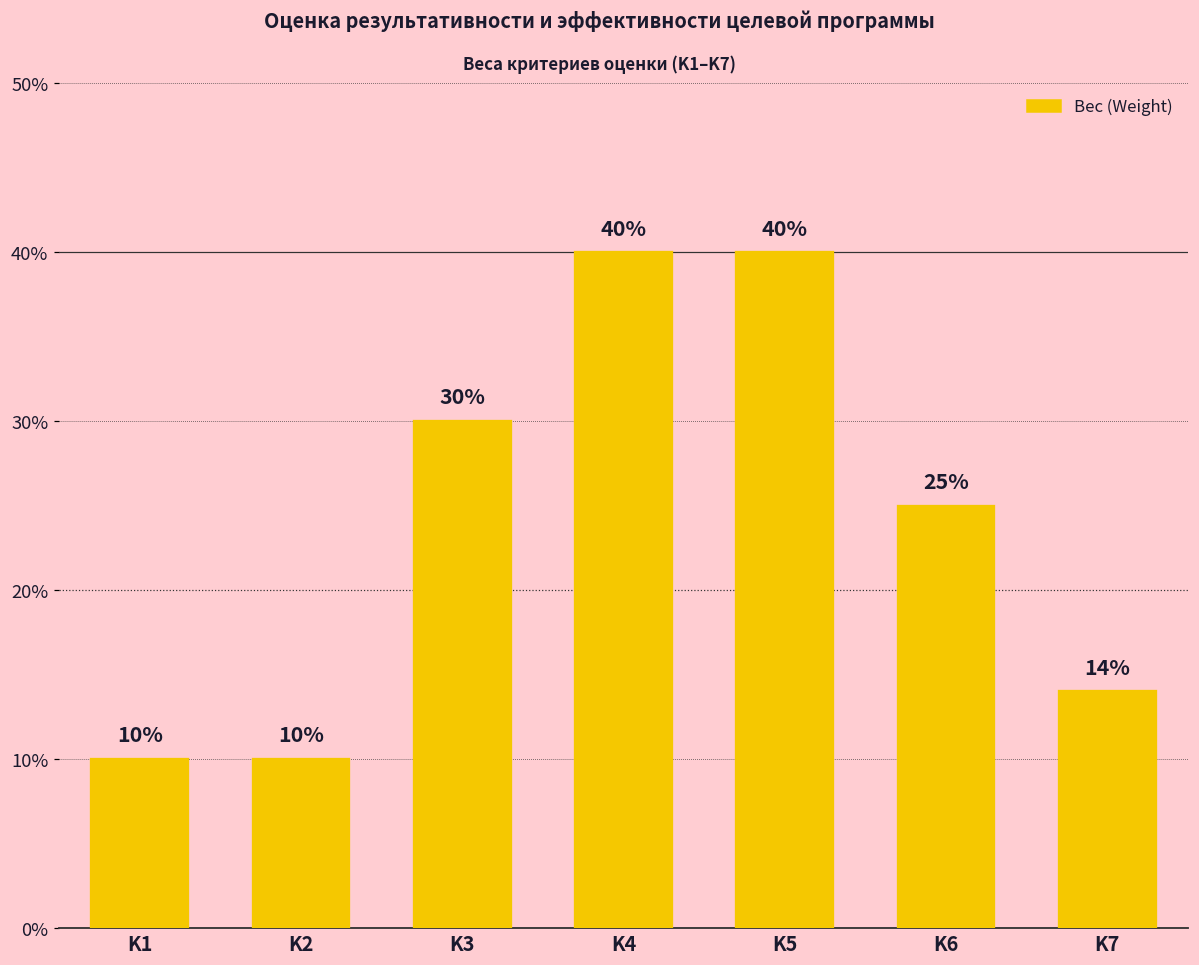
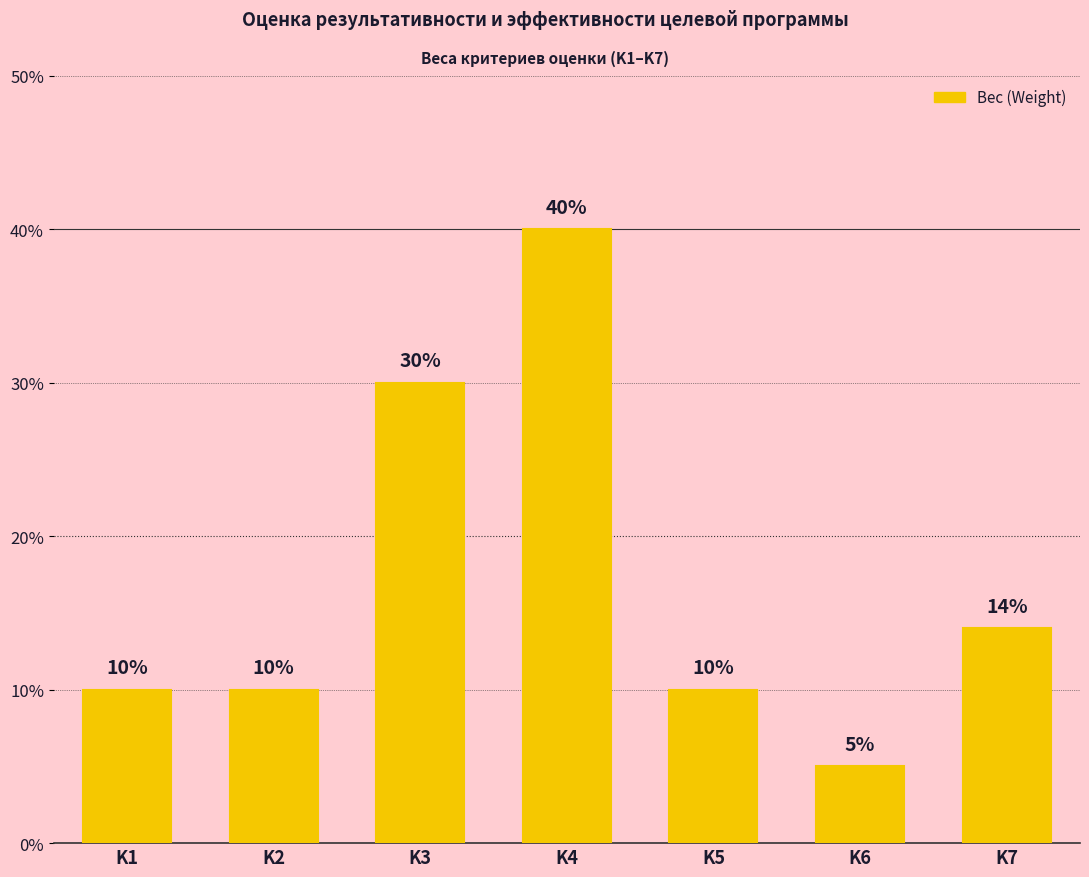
  {
    "K1": "10%",
    "K2": "10%",
    "K3": "30%",
    "K4": "40%",
-   "K5": "40%",
-   "K6": "25%",
+   "K5": "10%",
+   "K6": "5%",
    "K7": "14%"
  }
